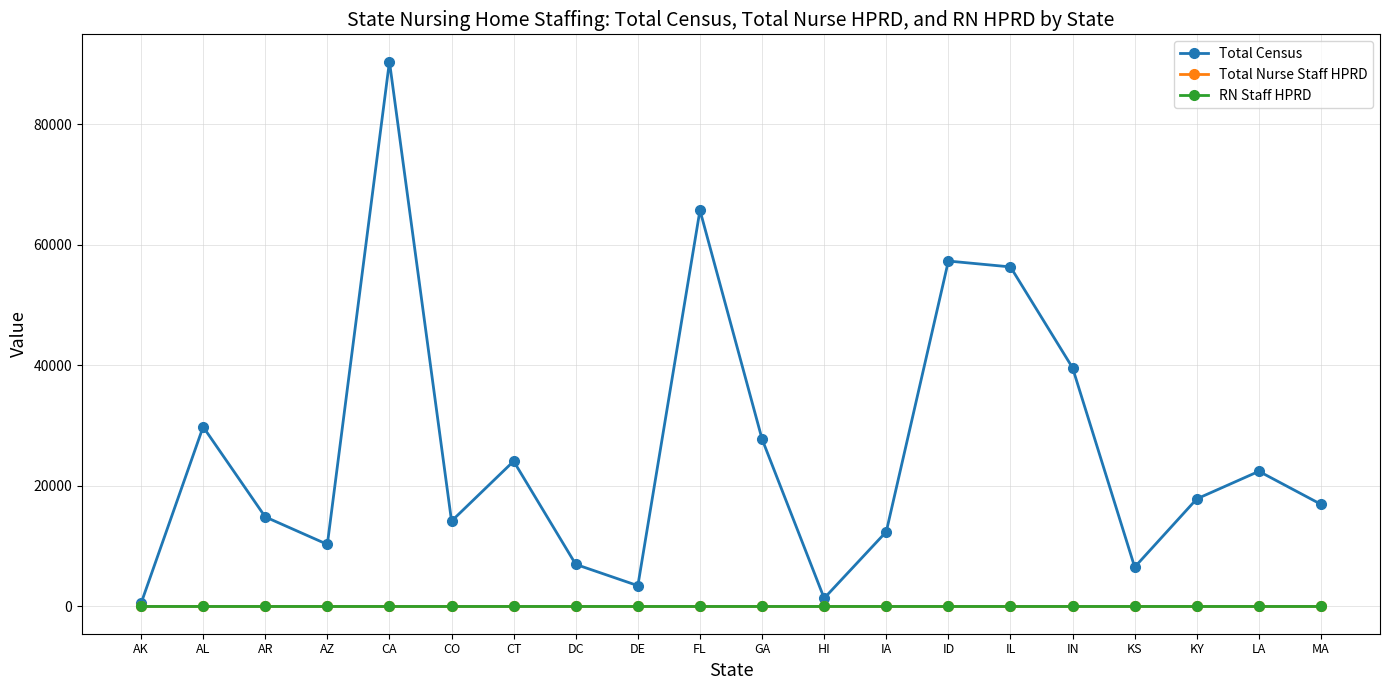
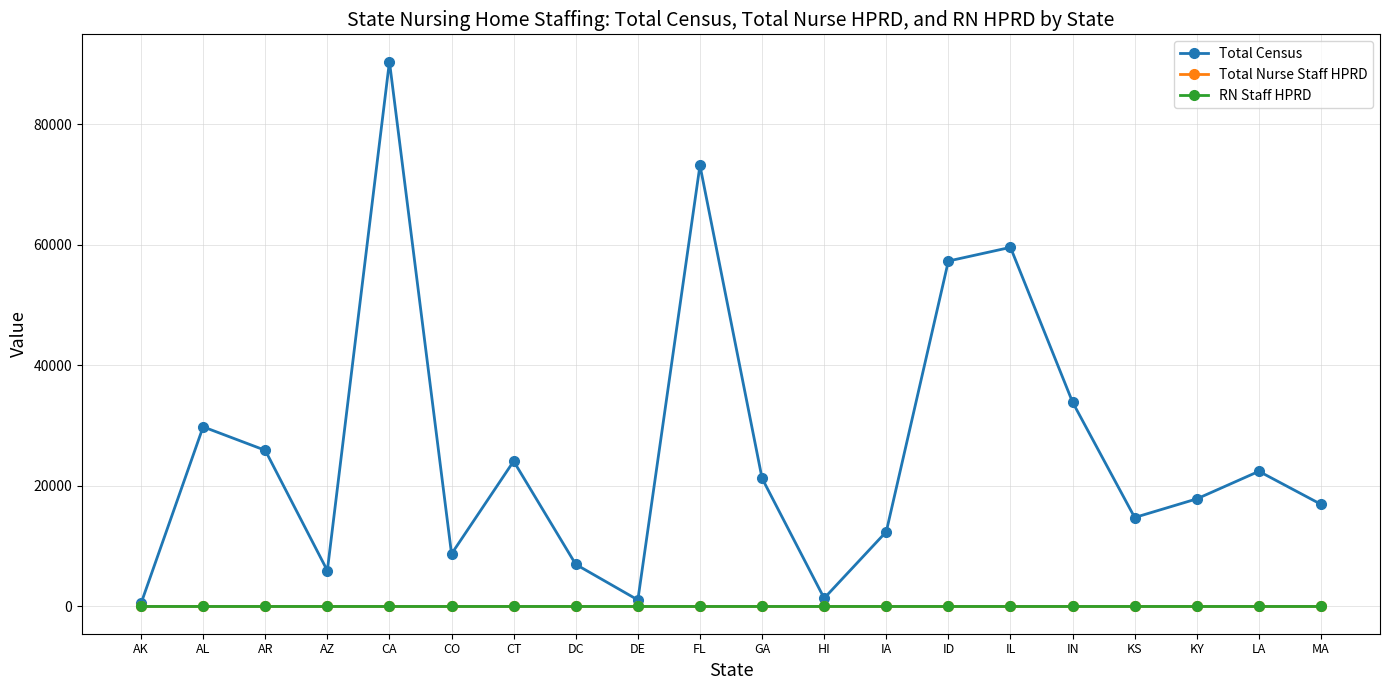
  {
    "Total Census": {
      "AK": 0,
      "AL": 30000,
-     "AR": 15000,
-     "AZ": 10000,
+     "AR": 26000,
+     "AZ": 6000,
      "CA": 90000,
-     "CO": 14000,
+     "CO": 9000,
      "CT": 24000,
      "DC": 7000,
-     "DE": 3000,
-     "FL": 66000,
-     "GA": 28000,
+     "DE": 1000,
+     "FL": 73000,
+     "GA": 21000,
      "HI": 1000,
      "IA": 12000,
      "ID": 57000,
-     "IL": 56000,
-     "IN": 40000,
-     "KS": 7000,
+     "IL": 60000,
+     "IN": 34000,
+     "KS": 15000,
      "KY": 18000,
      "LA": 22000,
      "MA": 17000
    },
    "RN Staff HPRD": {
      "AK": 0,
      "AL": 0,
      "AR": 0,
      "AZ": 0,
      "CA": 0,
      "CO": 0,
      "CT": 0,
      "DC": 0,
      "DE": 0,
      "FL": 0,
      "GA": 0,
      "HI": 0,
      "IA": 0,
      "ID": 0,
      "IL": 0,
      "IN": 0,
      "KS": 0,
      "KY": 0,
      "LA": 0,
      "MA": 0
    }
  }
